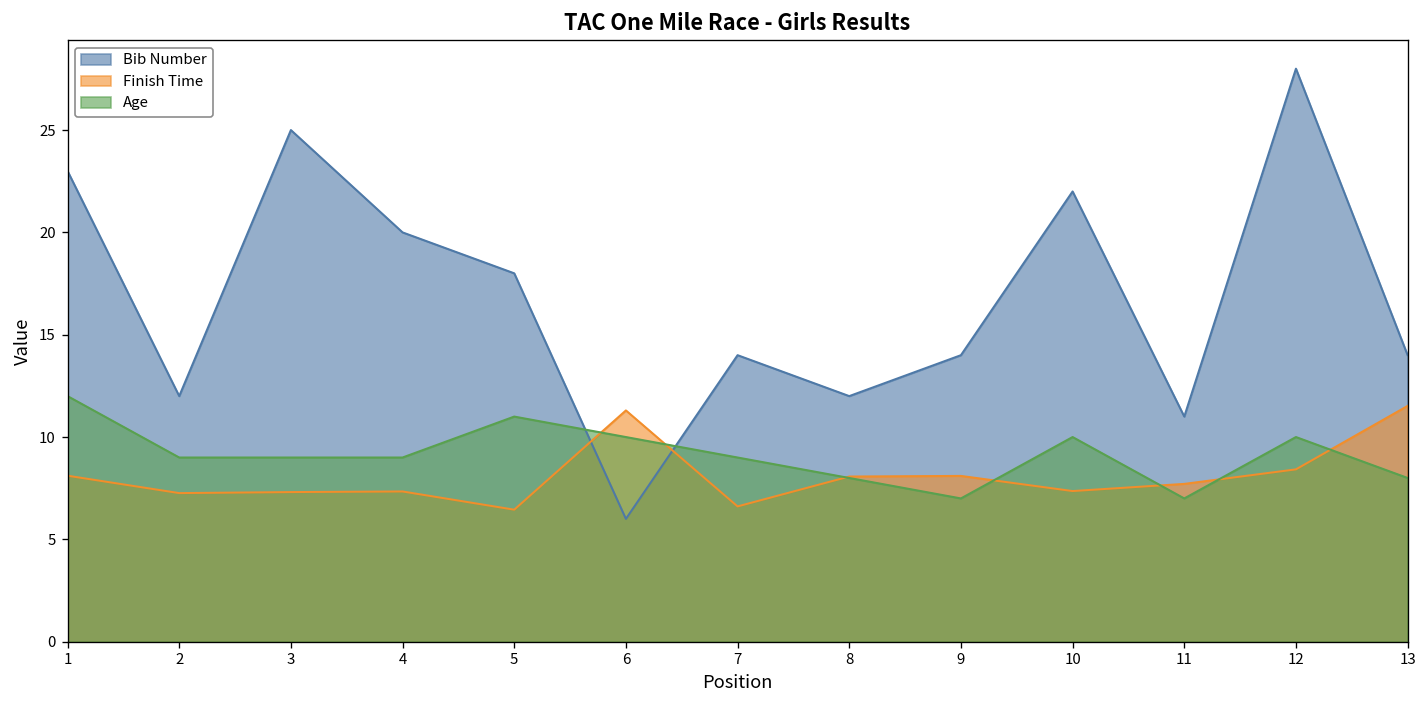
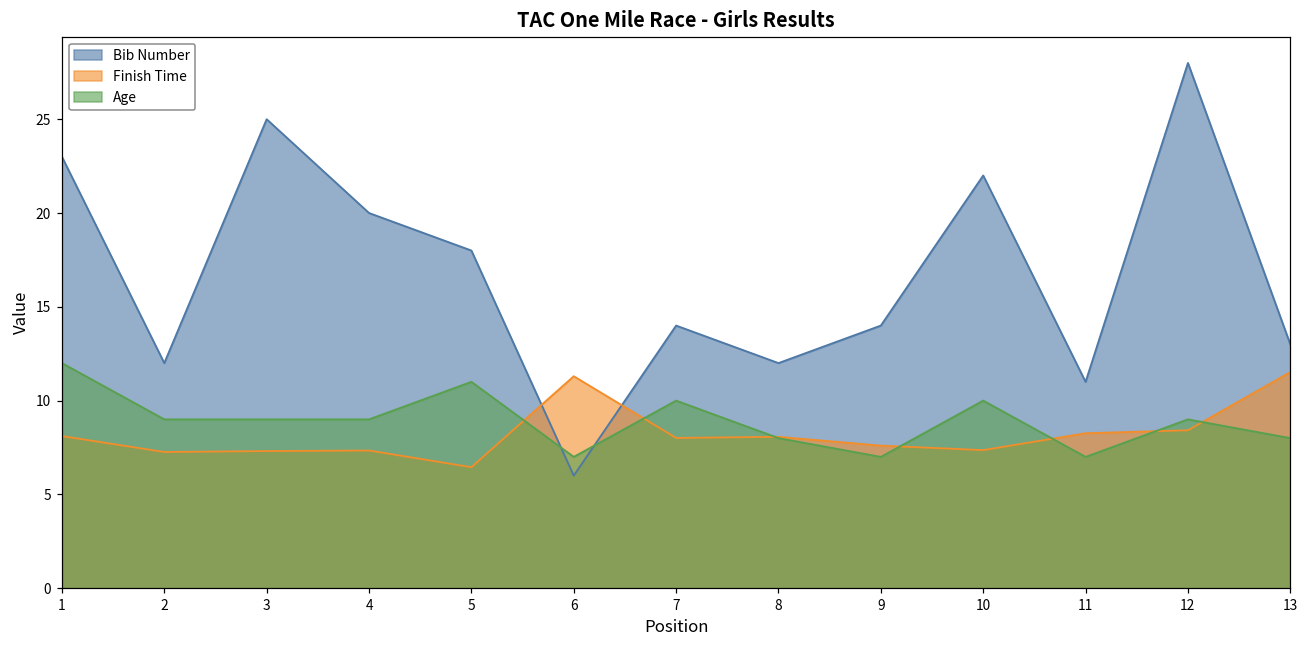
  {
    "Bib Number": {
      "1": 23,
      "2": 12,
      "3": 25,
      "4": 20,
      "5": 18,
      "6": 6,
      "7": 14,
      "8": 12,
      "9": 14,
      "10": 22,
      "11": 11,
      "12": 28,
-     "13": 14
+     "13": 13
    },
    "Finish Time": {
      "1": 8.1,
      "2": 7.3,
      "3": 7.3,
      "4": 7.3,
      "5": 6.5,
      "6": 11.3,
-     "7": 6.6,
-     "9": 8.1,
+     "7": 8.0,
+     "9": 7.6,
      "10": 7.4,
-     "11": 7.7,
+     "11": 8.3,
      "12": 8.4,
      "13": 11.5
    },
    "Age": {
      "1": 12,
      "2": 9,
      "3": 9,
      "4": 9,
      "5": 11,
-     "6": 10,
-     "7": 9,
+     "6": 7,
+     "7": 10,
      "9": 7,
      "10": 10,
      "11": 7,
-     "12": 10,
+     "12": 9,
      "13": 8
    }
  }
